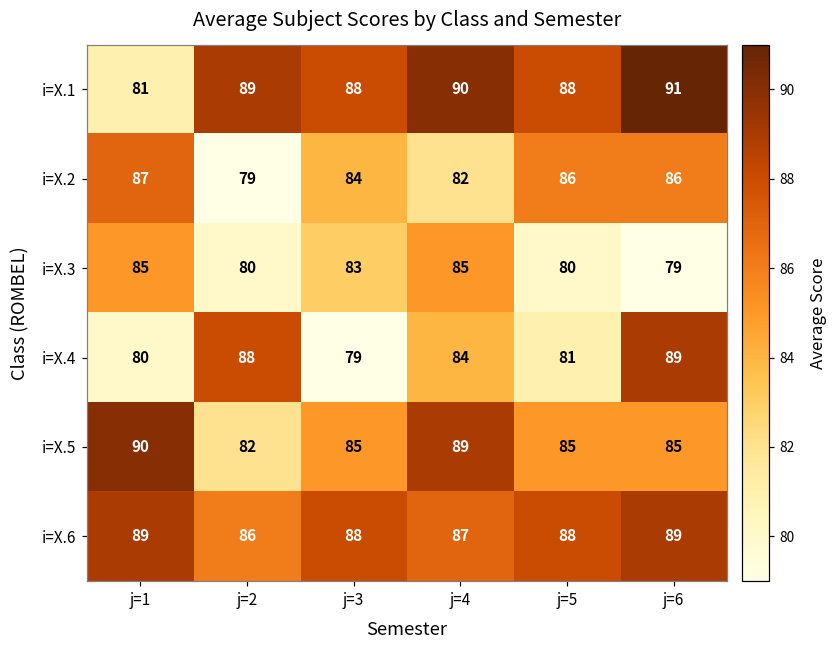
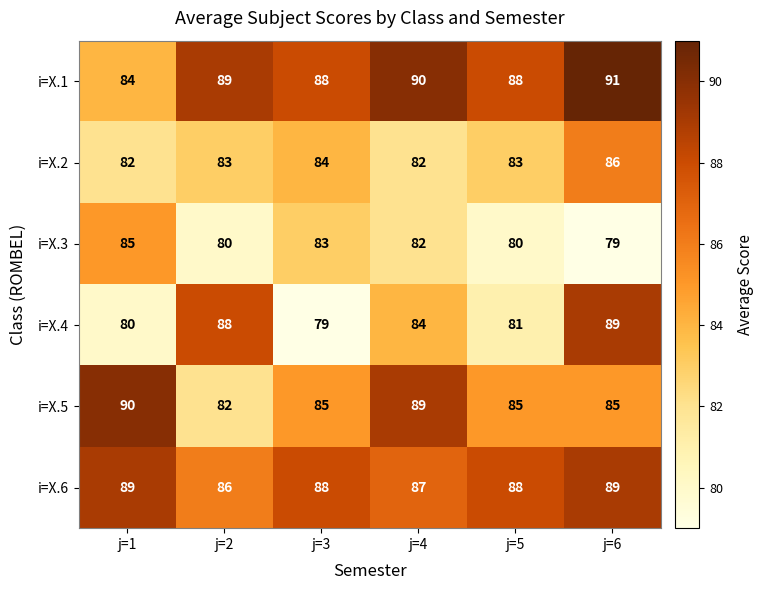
  {
    "i=X.1": {
-     "j=1": 81,
+     "j=1": 84,
      "j=2": 89,
      "j=3": 88,
      "j=4": 90,
      "j=5": 88,
      "j=6": 91
    },
    "i=X.2": {
-     "j=1": 87,
-     "j=2": 79,
+     "j=1": 82,
+     "j=2": 83,
      "j=3": 84,
      "j=4": 82,
-     "j=5": 86,
+     "j=5": 83,
      "j=6": 86
    },
    "i=X.3": {
      "j=1": 85,
      "j=2": 80,
      "j=3": 83,
-     "j=4": 85,
+     "j=4": 82,
      "j=5": 80,
      "j=6": 79
    },
    "i=X.4": {
      "j=1": 80,
      "j=2": 88,
      "j=3": 79,
      "j=4": 84,
      "j=5": 81,
      "j=6": 89
    },
    "i=X.5": {
      "j=1": 90,
      "j=2": 82,
      "j=3": 85,
      "j=4": 89,
      "j=5": 85,
      "j=6": 85
    },
    "i=X.6": {
      "j=1": 89,
      "j=2": 86,
      "j=3": 88,
      "j=4": 87,
      "j=5": 88,
      "j=6": 89
    }
  }
